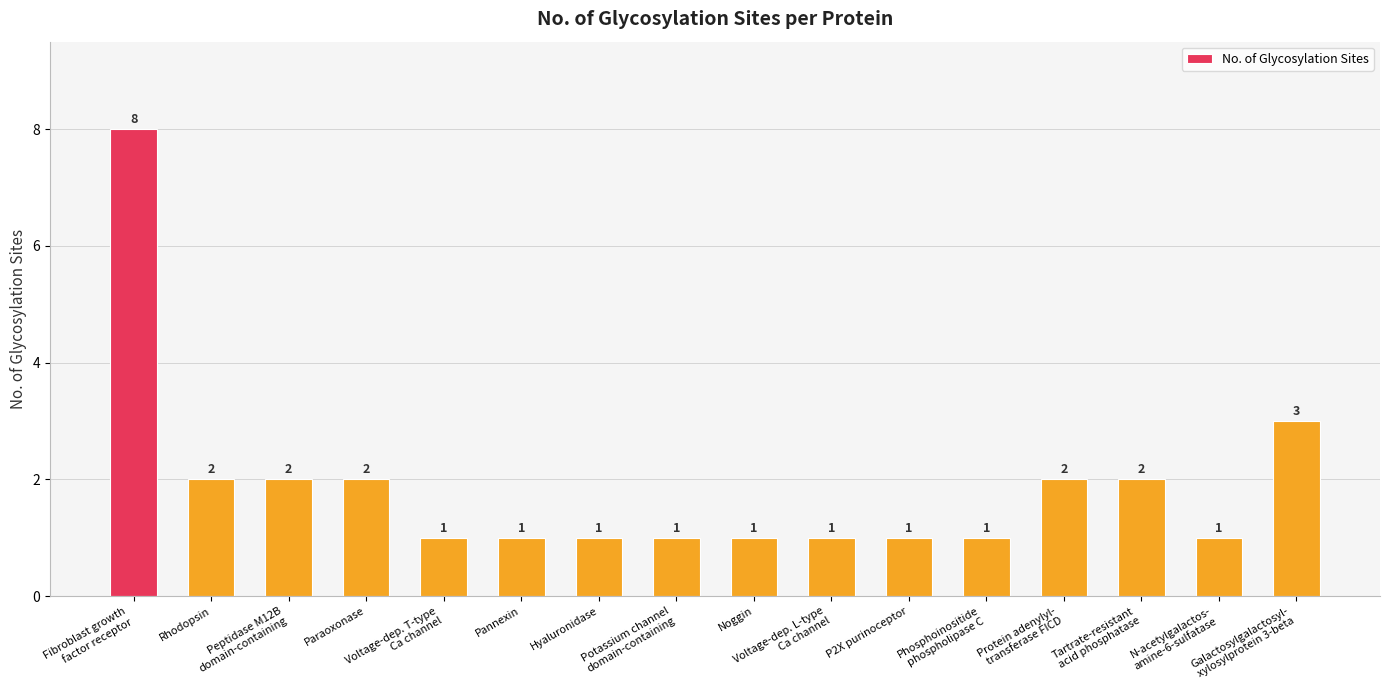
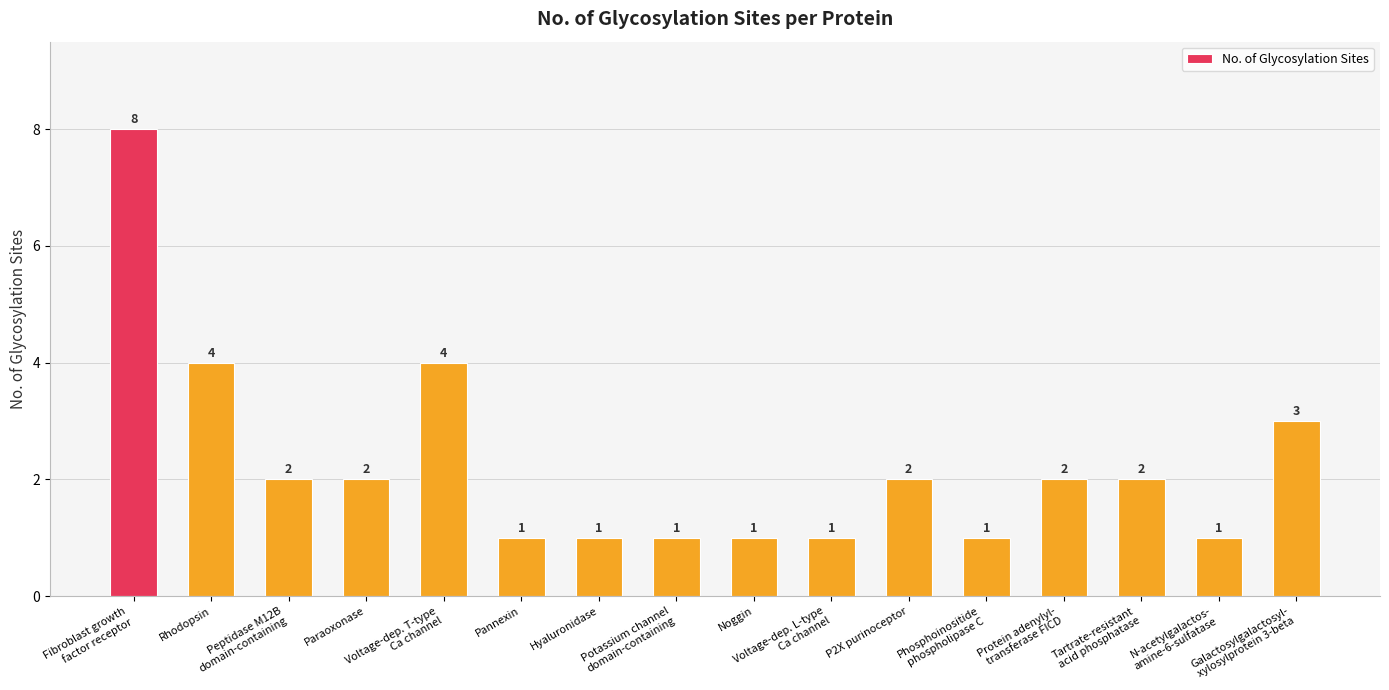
  {
    "Fibroblast growth factor receptor": 8,
-   "Rhodopsin": 2,
+   "Rhodopsin": 4,
    "Peptidase M12B domain-containing": 2,
    "Paraoxonase": 2,
-   "Voltage-dep. T-type Ca channel": 1,
+   "Voltage-dep. T-type Ca channel": 4,
    "Pannexin": 1,
    "Hyaluronidase": 1,
    "Potassium channel domain-containing": 1,
    "Noggin": 1,
    "Voltage-dep. L-type Ca channel": 1,
-   "P2X purinoceptor": 1,
+   "P2X purinoceptor": 2,
    "Phosphoinositide phospholipase C": 1,
    "Protein adenylyl- transferase FICD": 2,
    "Tartrate-resistant acid phosphatase": 2,
    "N-acetylgalactos- amine-6-sulfatase": 1,
    "Galactosylgalactosyl- xylosylprotein 3-beta": 3
  }
